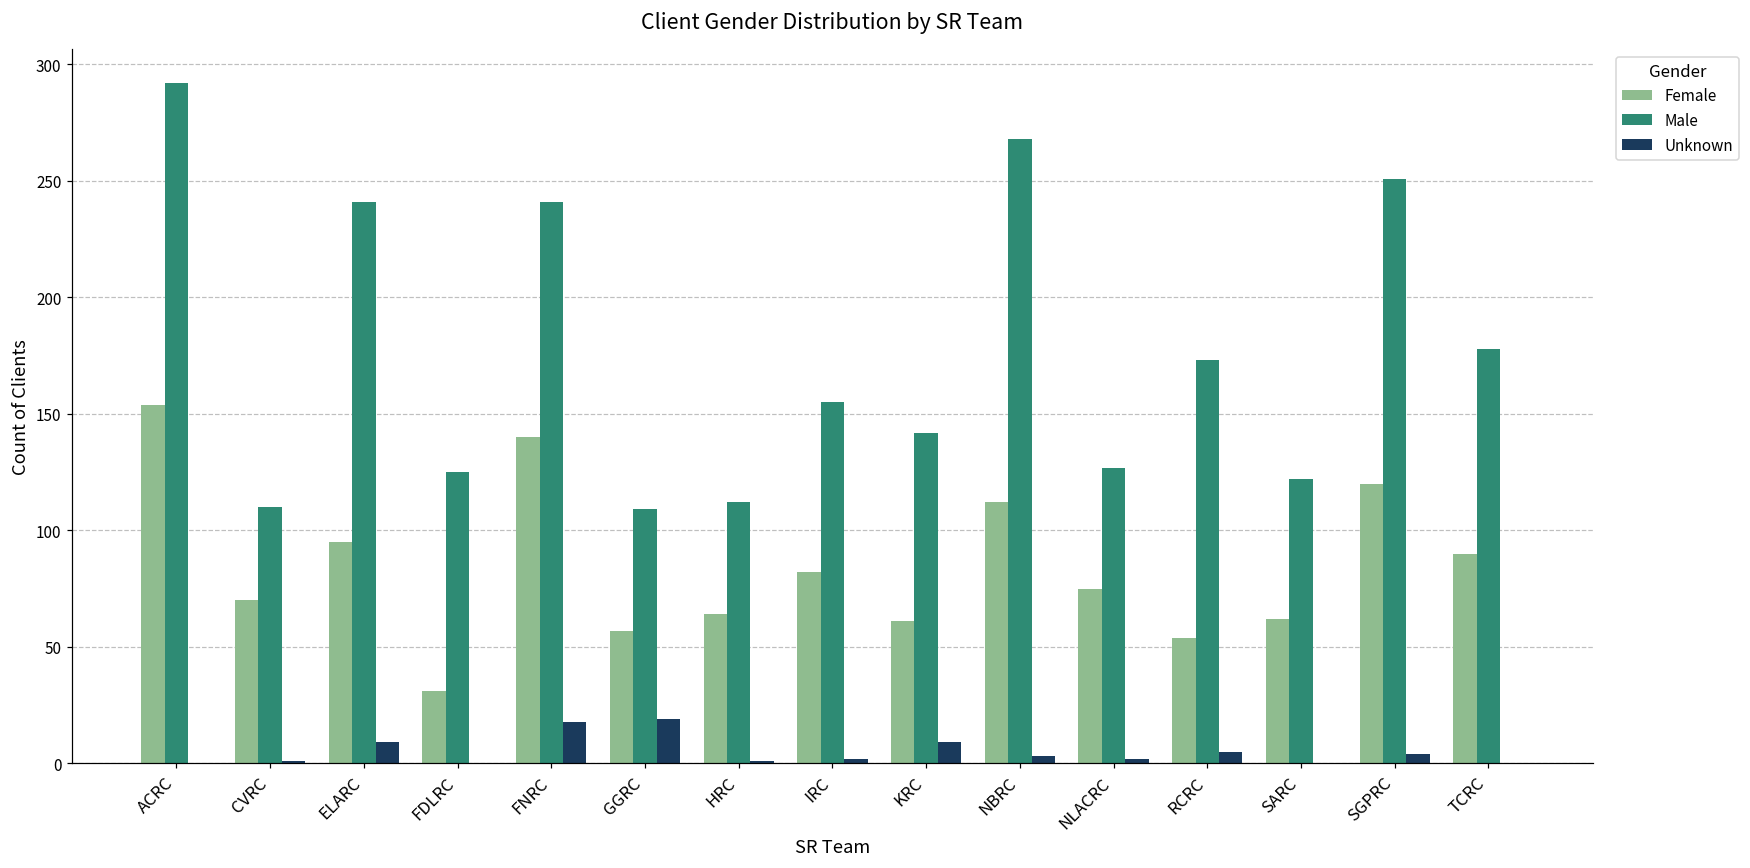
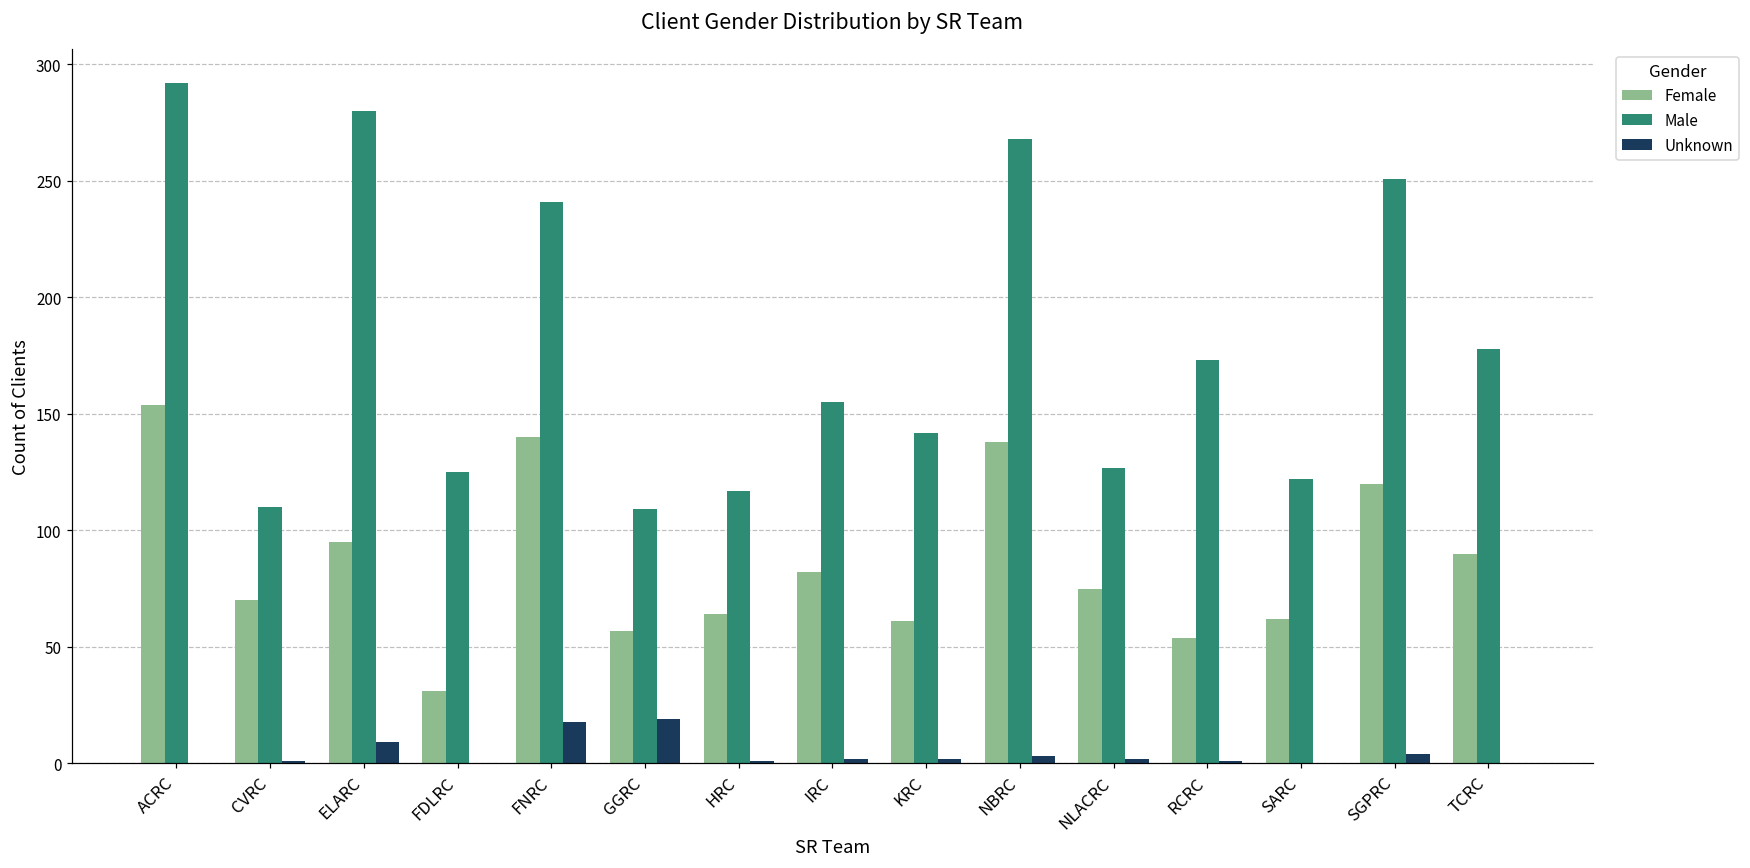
  {
    "Female": {
      "ACRC": 154,
      "CVRC": 70,
      "ELARC": 95,
      "FDLRC": 31,
      "FNRC": 140,
      "GGRC": 57,
      "HRC": 64,
      "IRC": 82,
      "KRC": 61,
-     "NBRC": 112,
+     "NBRC": 138,
      "NLACRC": 75,
      "RCRC": 54,
      "SARC": 62,
      "SGPRC": 120,
      "TCRC": 90
    },
    "Male": {
      "ACRC": 292,
      "CVRC": 110,
-     "ELARC": 241,
+     "ELARC": 280,
      "FDLRC": 125,
      "FNRC": 241,
      "GGRC": 109,
-     "HRC": 112,
+     "HRC": 117,
      "IRC": 155,
      "KRC": 142,
      "NBRC": 268,
      "NLACRC": 127,
      "RCRC": 173,
      "SARC": 122,
      "SGPRC": 251,
      "TCRC": 178
    },
    "Unknown": {
      "ACRC": 0,
      "ELARC": 9,
      "FDLRC": 0,
      "FNRC": 18,
      "GGRC": 19,
      "IRC": 2,
-     "KRC": 9,
+     "KRC": 2,
      "NBRC": 3,
      "NLACRC": 2,
-     "RCRC": 5,
+     "RCRC": 1,
      "SARC": 0,
      "SGPRC": 4,
      "TCRC": 0
    }
  }
